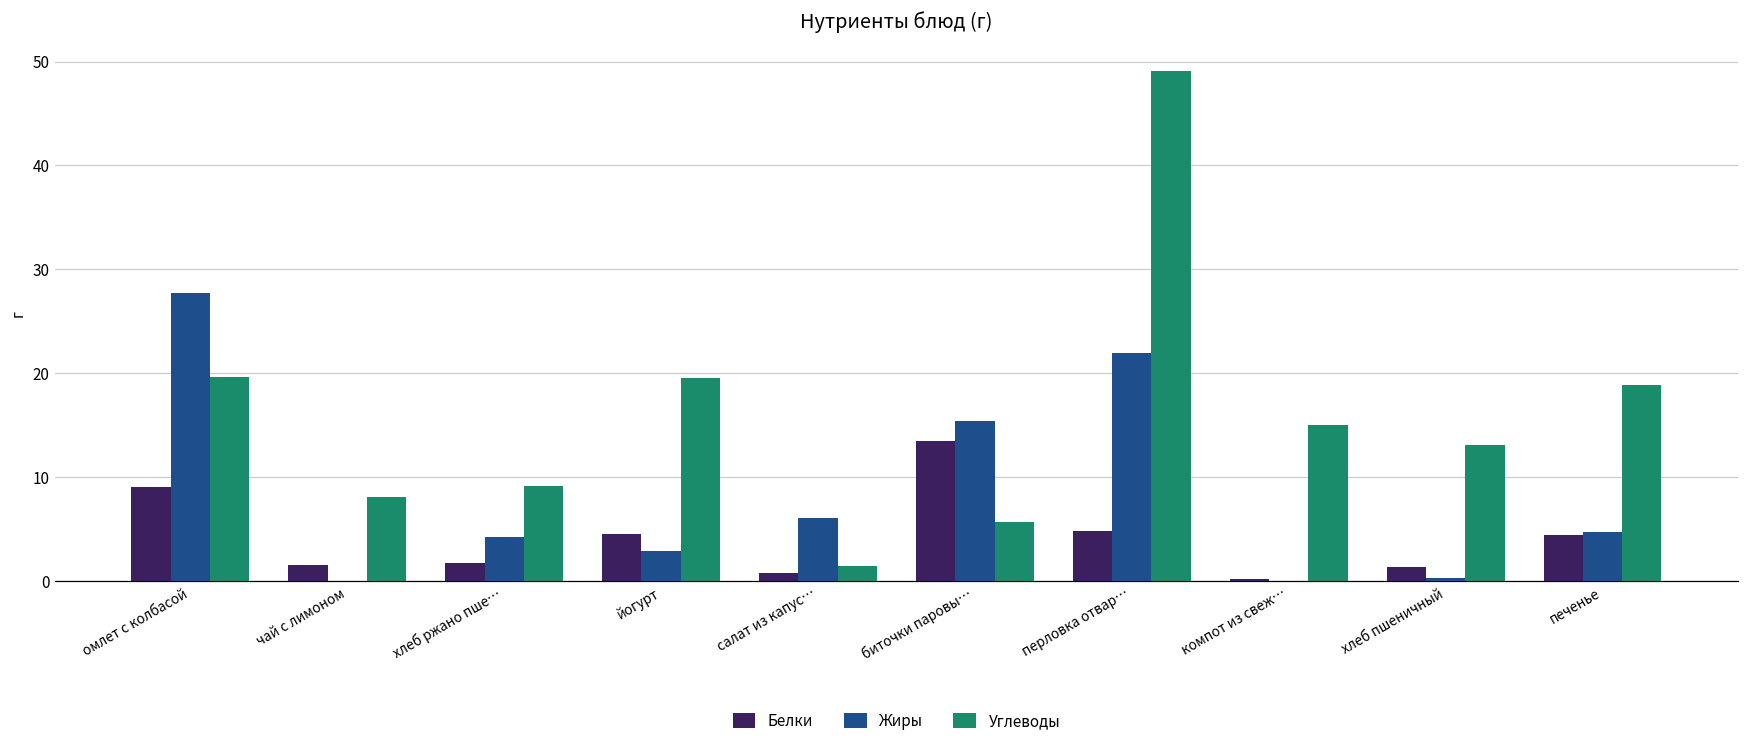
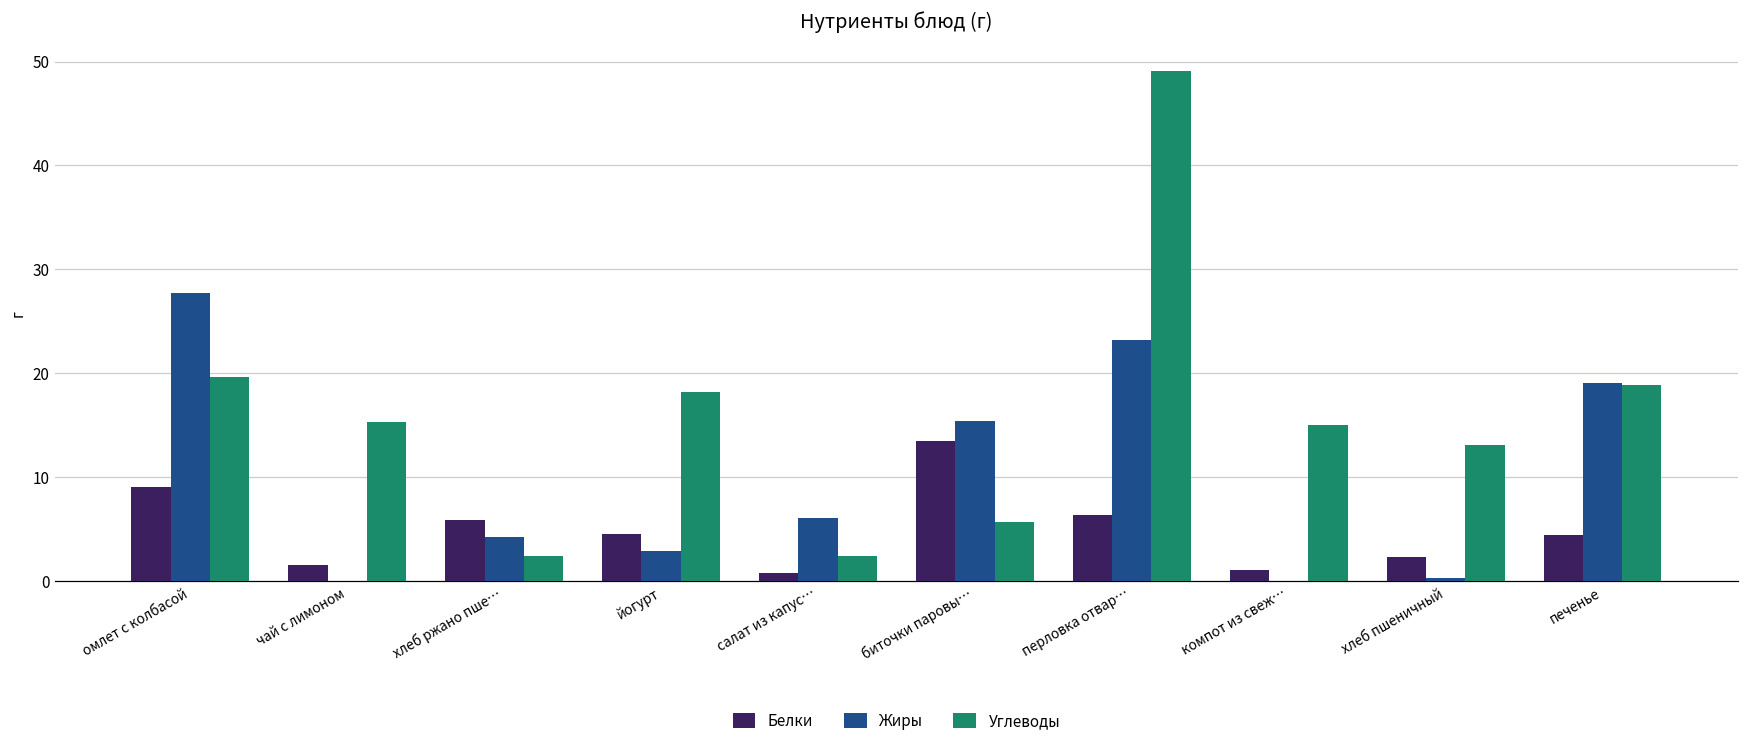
  {
    "Белки": {
      "омлет с колбасой": 9,
      "чай с лимоном": 2,
-     "хлеб ржано пше…": 2,
+     "хлеб ржано пше…": 6,
      "йогурт": 4,
      "салат из капус…": 1,
      "биточки паровы…": 13,
-     "перловка отвар…": 5,
-     "компот из свеж…": 0,
-     "хлеб пшеничный": 1,
+     "перловка отвар…": 6,
+     "компот из свеж…": 1,
+     "хлеб пшеничный": 2,
      "печенье": 4
    },
    "Жиры": {
      "омлет с колбасой": 28,
      "хлеб ржано пше…": 4,
      "йогурт": 3,
      "салат из капус…": 6,
      "биточки паровы…": 15,
-     "перловка отвар…": 22,
+     "перловка отвар…": 23,
      "компот из свеж…": 0,
      "хлеб пшеничный": 0,
-     "печенье": 5
+     "печенье": 19
    },
    "Углеводы": {
      "омлет с колбасой": 20,
-     "чай с лимоном": 8,
-     "хлеб ржано пше…": 9,
-     "йогурт": 20,
-     "салат из капус…": 1,
+     "чай с лимоном": 15,
+     "хлеб ржано пше…": 2,
+     "йогурт": 18,
+     "салат из капус…": 2,
      "биточки паровы…": 6,
      "перловка отвар…": 49,
      "компот из свеж…": 15,
      "хлеб пшеничный": 13,
      "печенье": 19
    }
  }
